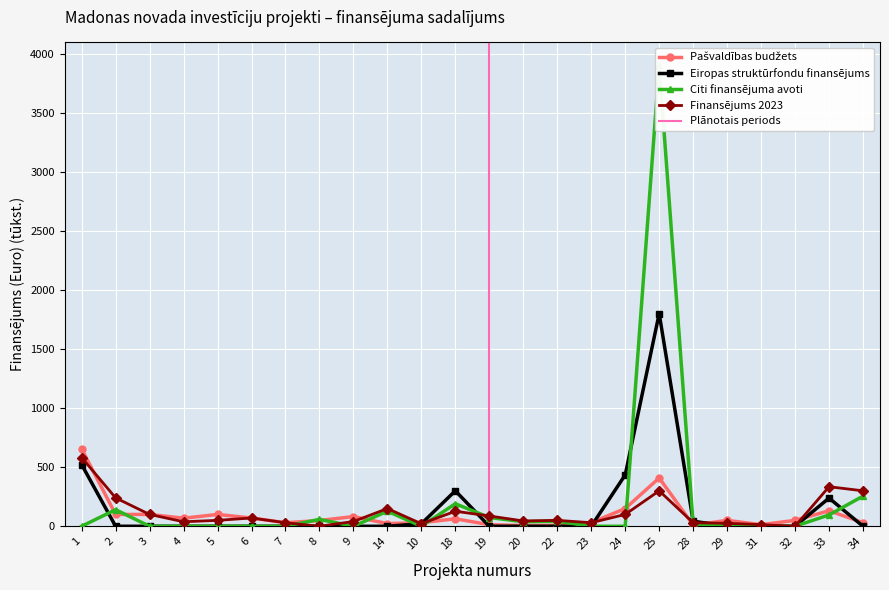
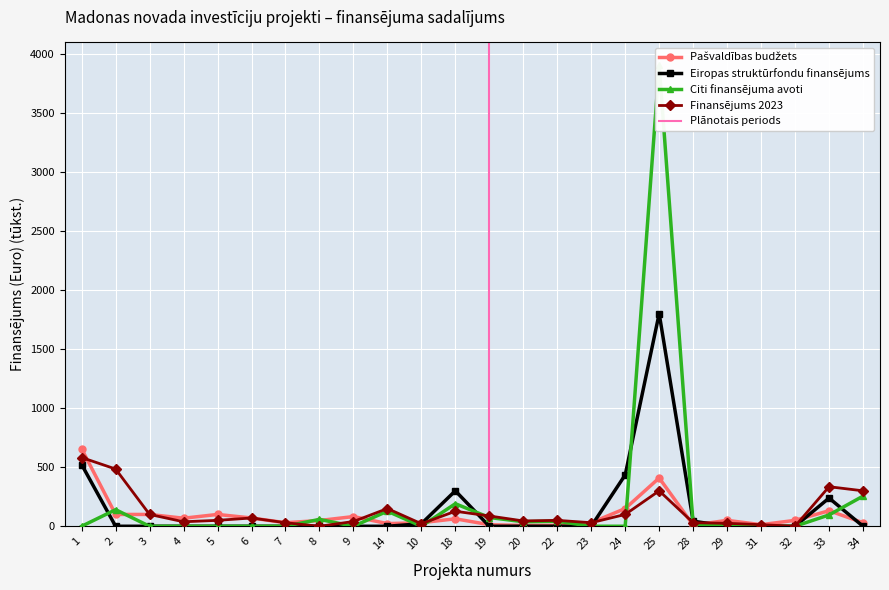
  {
    "Pašvaldības budžets": {
      "1": 650,
      "2": 100,
      "4": 70,
      "5": 100,
      "9": 80,
      "14": 20,
      "18": 60,
      "24": 150,
      "25": 410,
      "29": 50,
      "32": 50,
      "33": 130,
      "34": 30
    },
    "Eiropas struktūrfondu finansējums": {
      "1": 520,
      "2": 0,
      "14": 0,
      "18": 300,
      "24": 430,
      "25": 1800,
      "33": 240,
      "34": 0
    },
    "Citi finansējuma avoti": {
      "1": 0,
      "2": 140,
      "14": 130,
      "10": 0,
      "18": 190,
      "24": 0,
      "33": 100,
      "34": 260
    },
    "Finansējums 2023": {
      "1": 580,
-     "2": 240,
+     "2": 480,
      "4": 40,
      "5": 50,
      "9": 40,
      "14": 150,
      "18": 130,
      "24": 100,
      "25": 300,
      "29": 30,
      "33": 330,
      "34": 300
    }
  }
